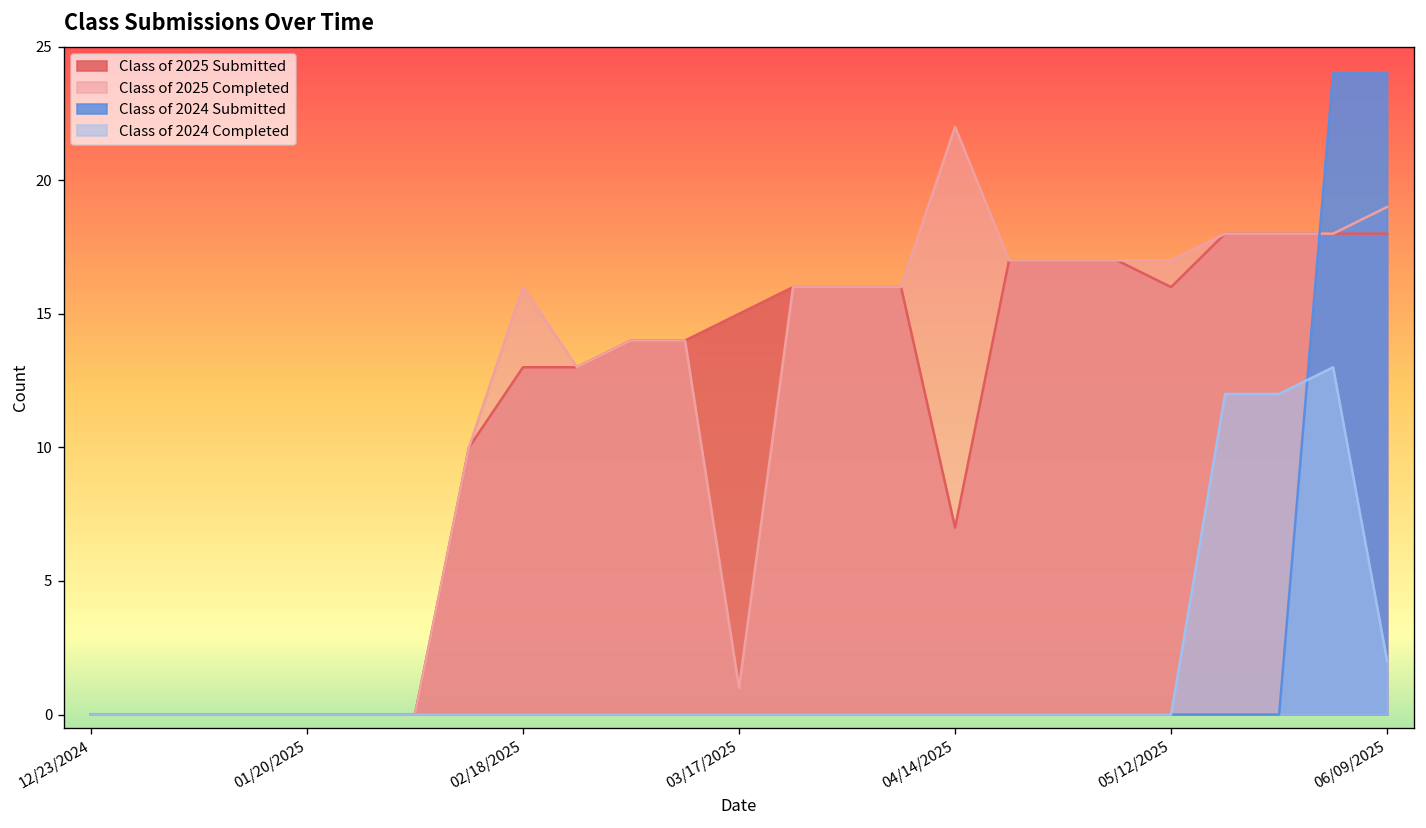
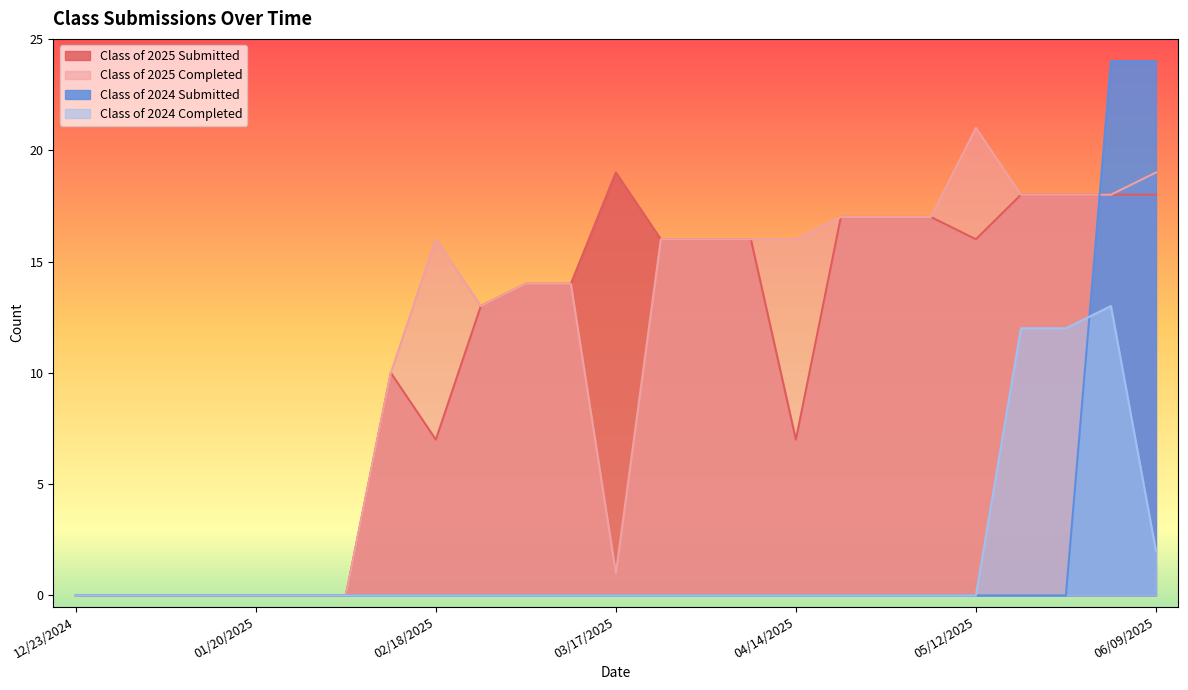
  {
    "Class of 2025 Submitted": {
-     "02/18/2025": 13,
-     "03/17/2025": 15,
+     "02/18/2025": 7,
+     "03/17/2025": 19,
      "04/14/2025": 7,
      "05/12/2025": 16,
      "06/09/2025": 18
    },
    "Class of 2025 Completed": {
      "02/18/2025": 16,
      "03/17/2025": 1,
-     "04/14/2025": 22,
-     "05/12/2025": 17,
+     "04/14/2025": 16,
+     "05/12/2025": 21,
      "06/09/2025": 19
    },
    "Class of 2024 Submitted": {
      "06/09/2025": 24
    },
    "Class of 2024 Completed": {
      "06/09/2025": 2
    }
  }
